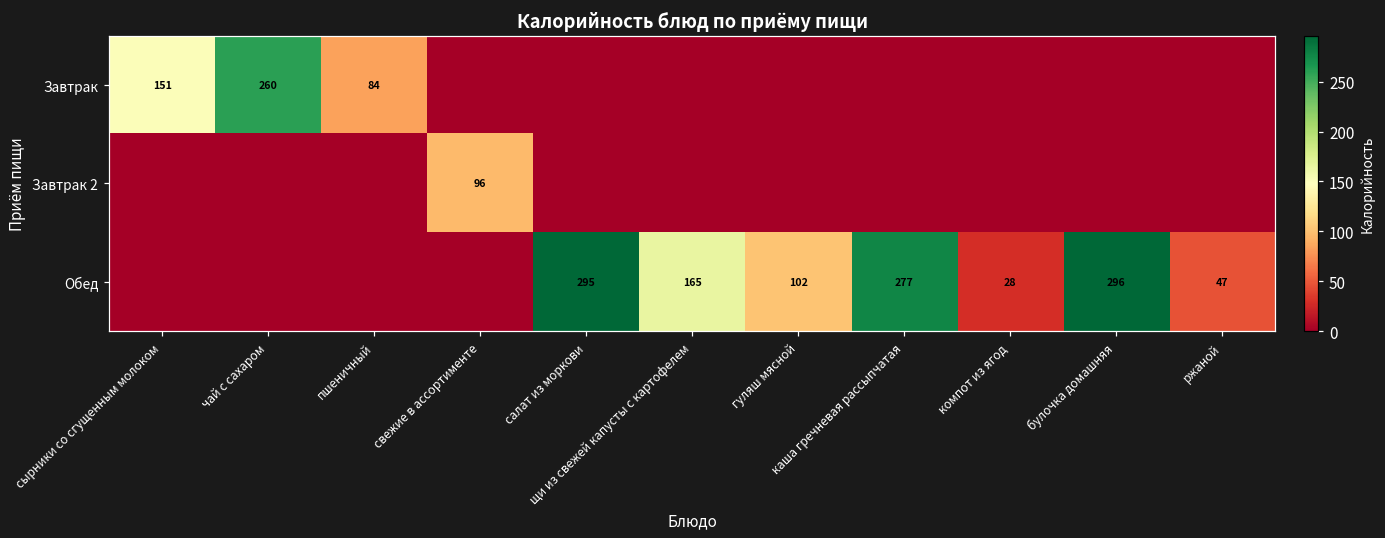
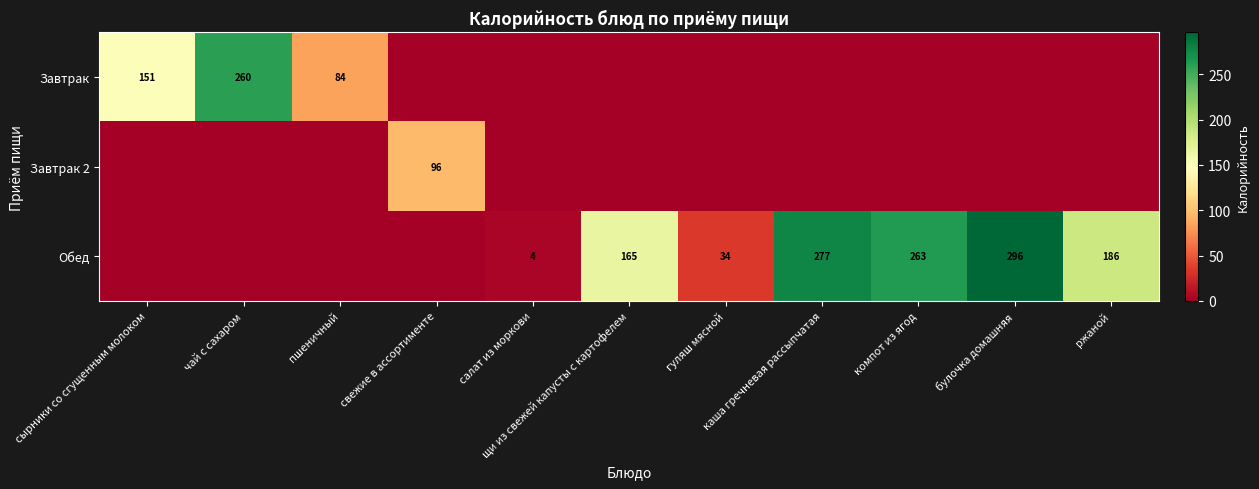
  {
    "Завтрак": {
      "сырники со сгущенным молоком": 151,
      "чай с сахаром": 260,
      "пшеничный": 84
    },
    "Завтрак 2": {
      "свежие в ассортименте": 96
    },
    "Обед": {
-     "салат из моркови": 295,
+     "салат из моркови": 4,
      "щи из свежей капусты с картофелем": 165,
-     "гуляш мясной": 102,
+     "гуляш мясной": 34,
      "каша гречневая рассыпчатая": 277,
-     "компот из ягод": 28,
+     "компот из ягод": 263,
      "булочка домашняя": 296,
-     "ржаной": 47
+     "ржаной": 186
    }
  }
